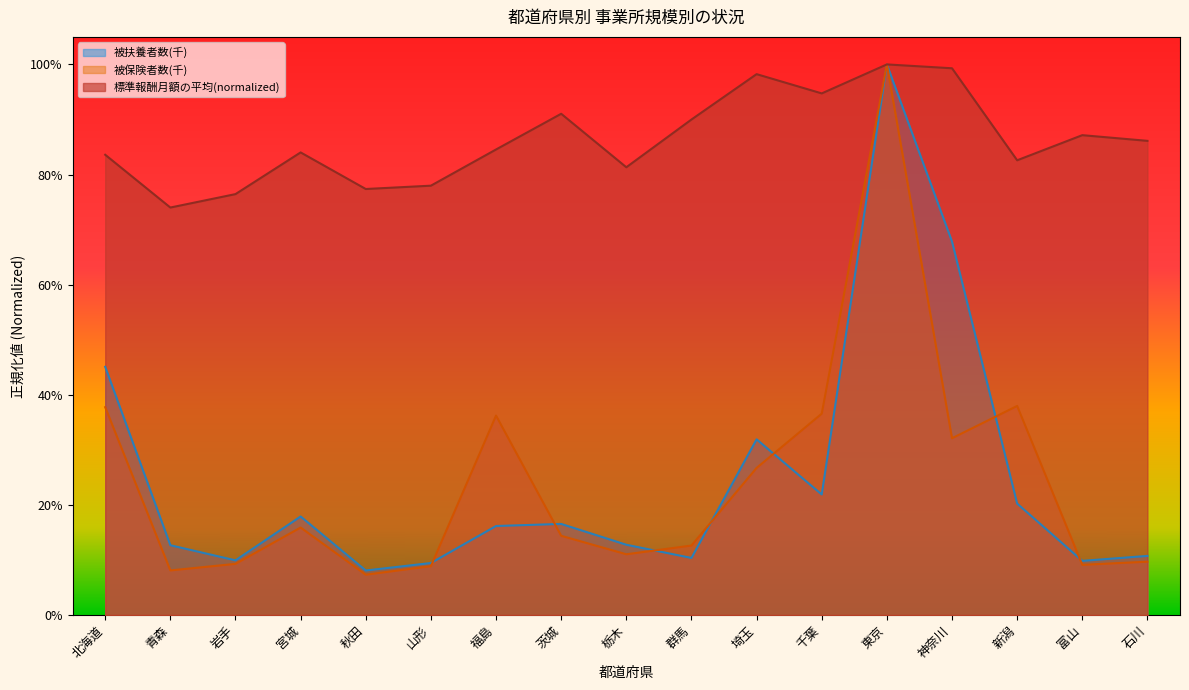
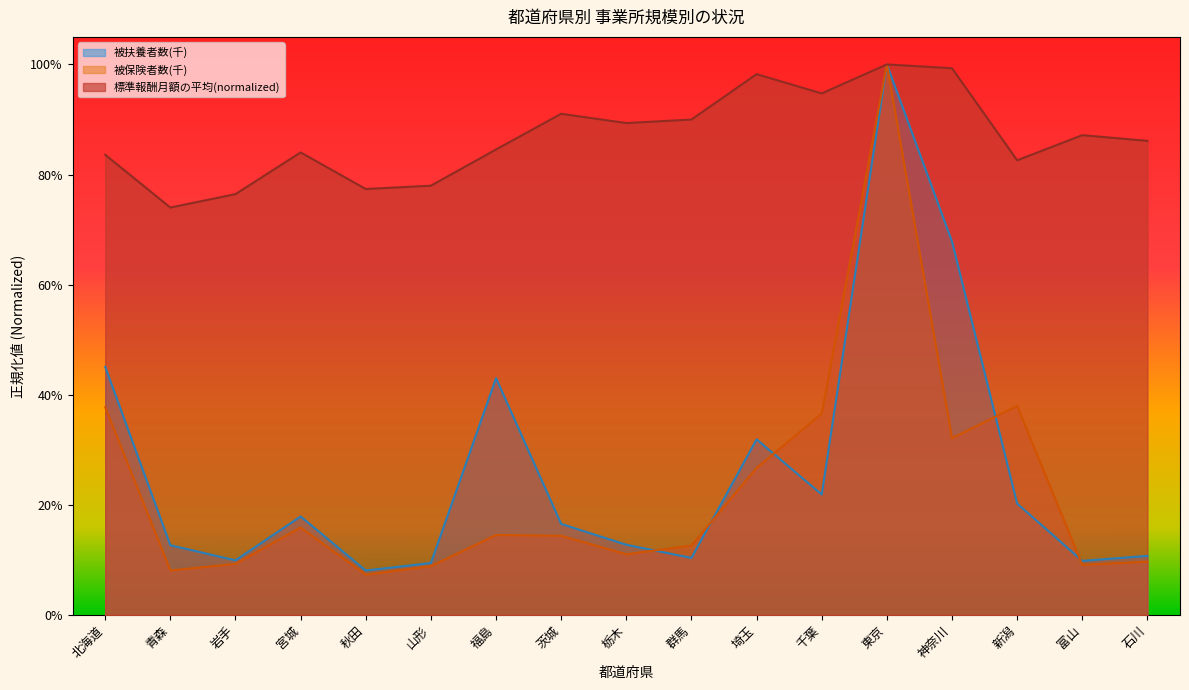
  {
    "被扶養者数(千)": {
      "北海道": "45%",
      "青森": "13%",
      "岩手": "10%",
      "宮城": "18%",
      "秋田": "8%",
      "山形": "9%",
-     "福島": "16%",
+     "福島": "43%",
      "茨城": "17%",
      "栃木": "13%",
      "群馬": "10%",
      "埼玉": "32%",
      "千葉": "22%",
      "神奈川": "68%",
      "新潟": "20%",
      "富山": "10%",
      "石川": "11%"
    },
    "被保険者数(千)": {
      "北海道": "38%",
      "青森": "8%",
      "岩手": "9%",
      "宮城": "16%",
      "秋田": "7%",
      "山形": "9%",
-     "福島": "36%",
+     "福島": "15%",
      "茨城": "14%",
      "栃木": "11%",
      "群馬": "13%",
      "埼玉": "27%",
      "千葉": "37%",
      "神奈川": "32%",
      "新潟": "38%",
      "富山": "9%",
      "石川": "10%"
    },
    "標準報酬月額の平均(normalized)": {
      "北海道": "84%",
      "青森": "74%",
      "岩手": "76%",
      "宮城": "84%",
      "秋田": "77%",
      "山形": "78%",
      "福島": "85%",
      "茨城": "91%",
-     "栃木": "81%",
+     "栃木": "89%",
      "群馬": "90%",
      "埼玉": "98%",
      "千葉": "95%",
      "神奈川": "99%",
      "新潟": "83%",
      "富山": "87%",
      "石川": "86%"
    }
  }
